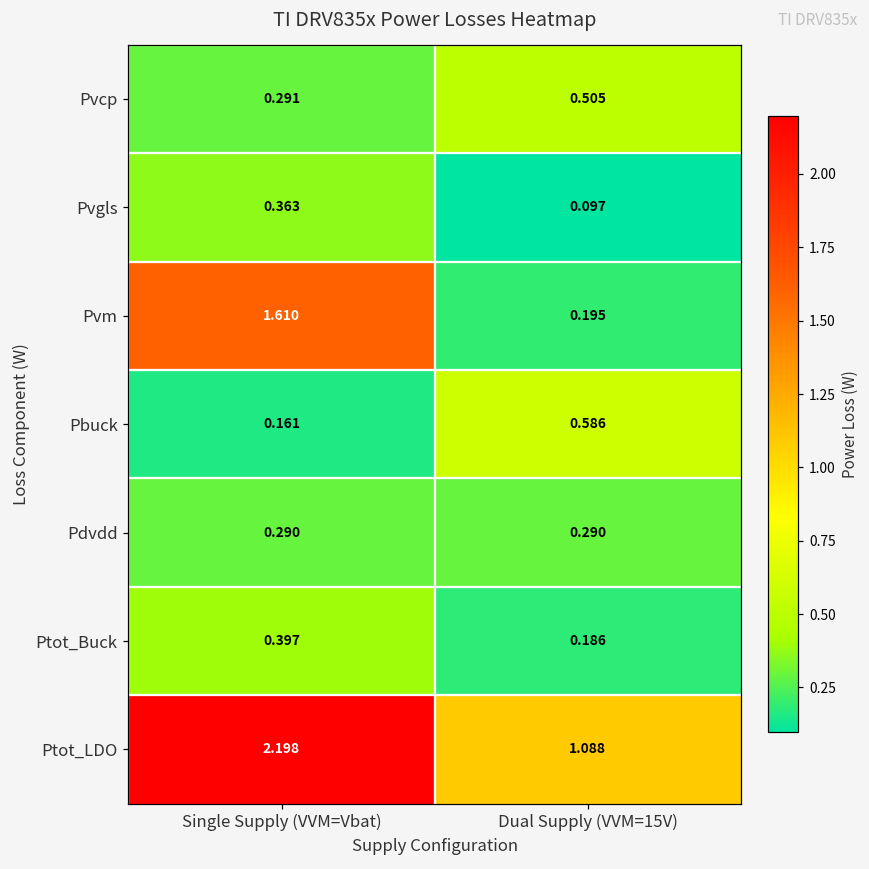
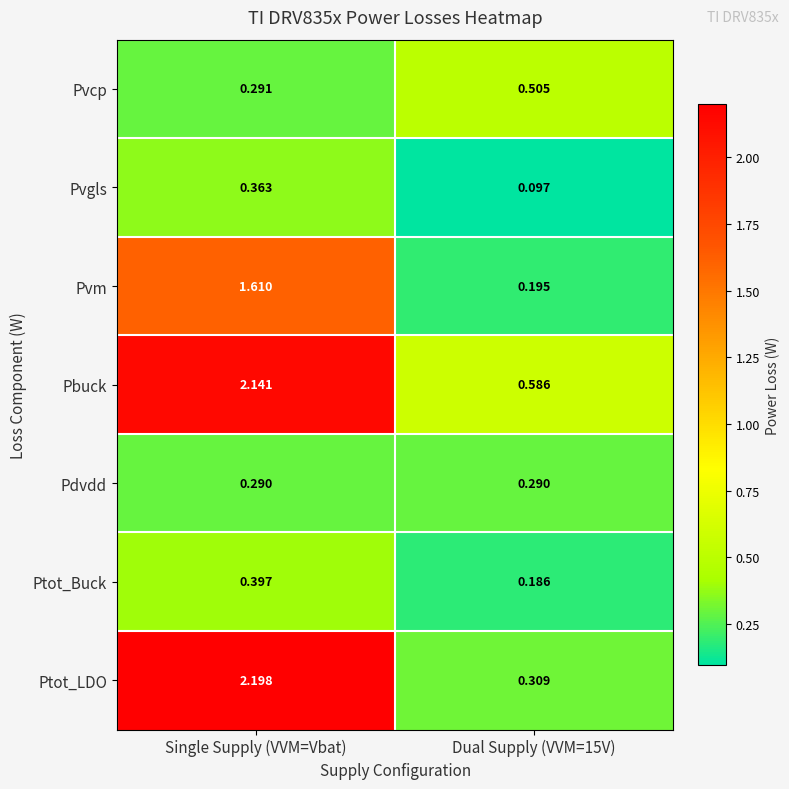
  {
    "Pvcp": {
      "Single Supply (VVM=Vbat)": 0.291,
      "Dual Supply (VVM=15V)": 0.505
    },
    "Pvgls": {
      "Single Supply (VVM=Vbat)": 0.363,
      "Dual Supply (VVM=15V)": 0.097
    },
    "Pvm": {
      "Single Supply (VVM=Vbat)": 1.610,
      "Dual Supply (VVM=15V)": 0.195
    },
    "Pbuck": {
-     "Single Supply (VVM=Vbat)": 0.161,
+     "Single Supply (VVM=Vbat)": 2.141,
      "Dual Supply (VVM=15V)": 0.586
    },
    "Pdvdd": {
      "Single Supply (VVM=Vbat)": 0.290,
      "Dual Supply (VVM=15V)": 0.290
    },
    "Ptot_Buck": {
      "Single Supply (VVM=Vbat)": 0.397,
      "Dual Supply (VVM=15V)": 0.186
    },
    "Ptot_LDO": {
      "Single Supply (VVM=Vbat)": 2.198,
-     "Dual Supply (VVM=15V)": 1.088
+     "Dual Supply (VVM=15V)": 0.309
    }
  }
